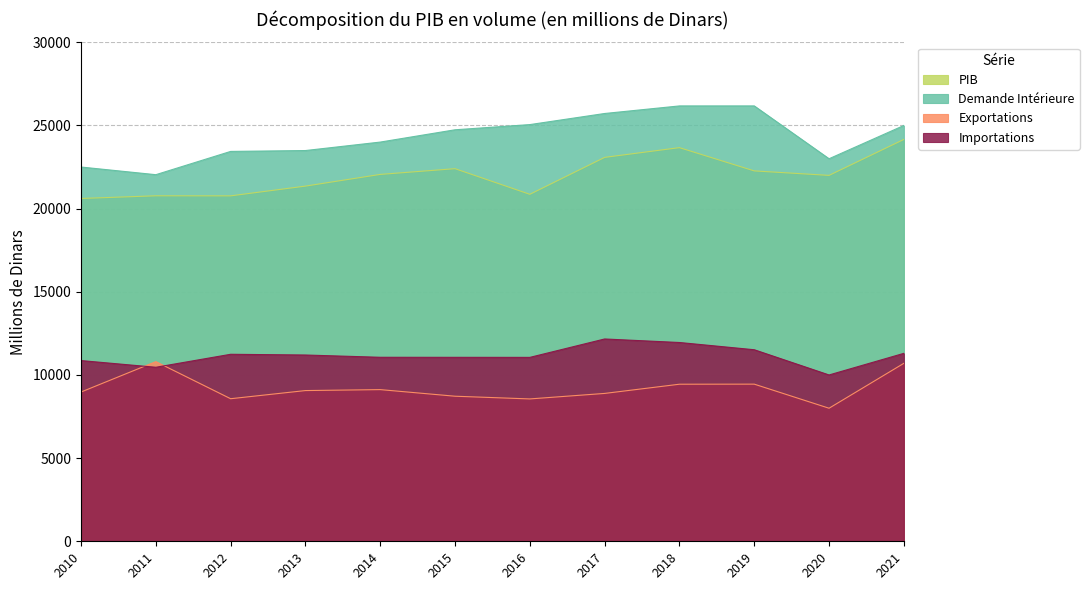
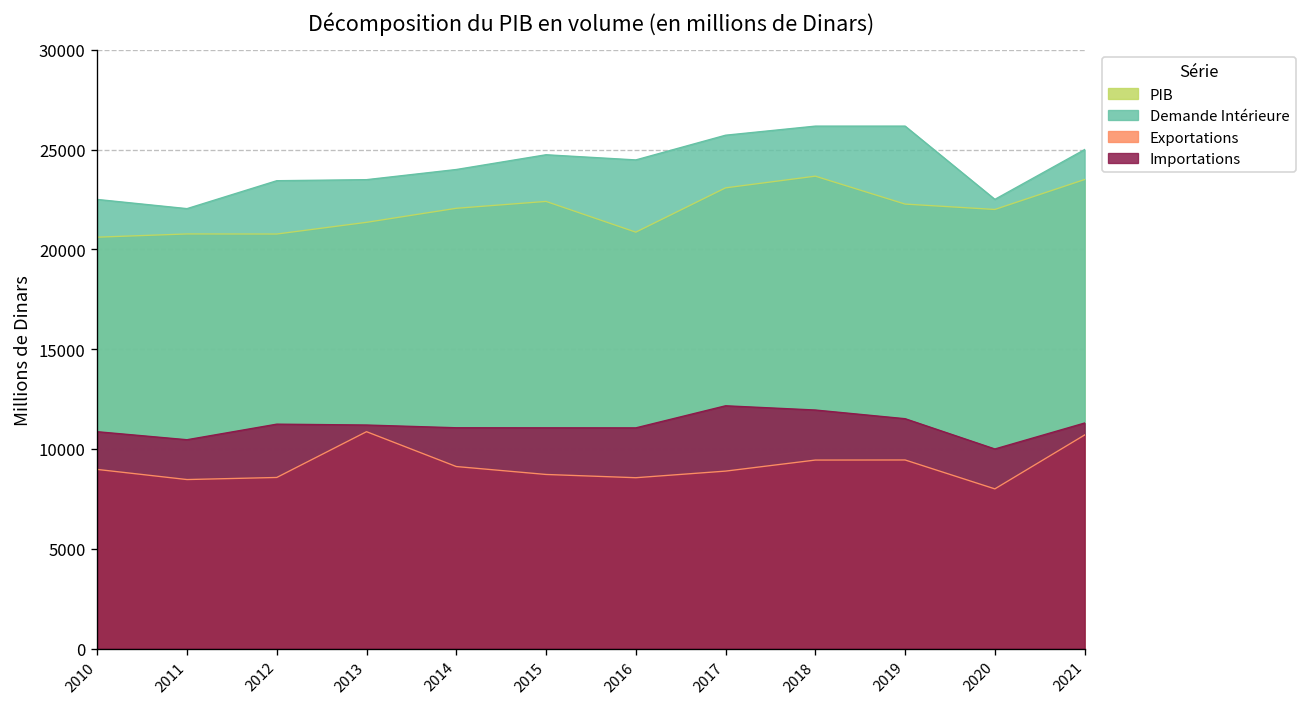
  {
    "PIB": {
      "2010": 20600,
      "2011": 20800,
      "2012": 20800,
      "2013": 21400,
      "2014": 22100,
      "2015": 22400,
      "2016": 20900,
      "2017": 23100,
      "2018": 23700,
      "2019": 22300,
      "2020": 22000,
-     "2021": 24200
+     "2021": 23500
    },
    "Demande Intérieure": {
      "2010": 22500,
      "2011": 22000,
      "2012": 23400,
      "2013": 23500,
      "2014": 24000,
      "2015": 24700,
-     "2016": 25100,
+     "2016": 24500,
      "2017": 25700,
      "2018": 26200,
      "2019": 26200,
-     "2020": 23000,
+     "2020": 22500,
      "2021": 25000
    },
    "Exportations": {
      "2010": 9000,
-     "2011": 10800,
+     "2011": 8500,
      "2012": 8600,
-     "2013": 9100,
+     "2013": 10900,
      "2014": 9100,
      "2015": 8700,
      "2016": 8600,
      "2017": 8900,
      "2018": 9400,
      "2019": 9400,
      "2020": 8000,
      "2021": 10700
    },
    "Importations": {
      "2010": 10900,
      "2011": 10500,
      "2012": 11200,
      "2013": 11200,
      "2014": 11100,
      "2015": 11100,
      "2016": 11100,
      "2017": 12200,
      "2018": 12000,
      "2019": 11500,
      "2020": 10000,
      "2021": 11300
    }
  }
